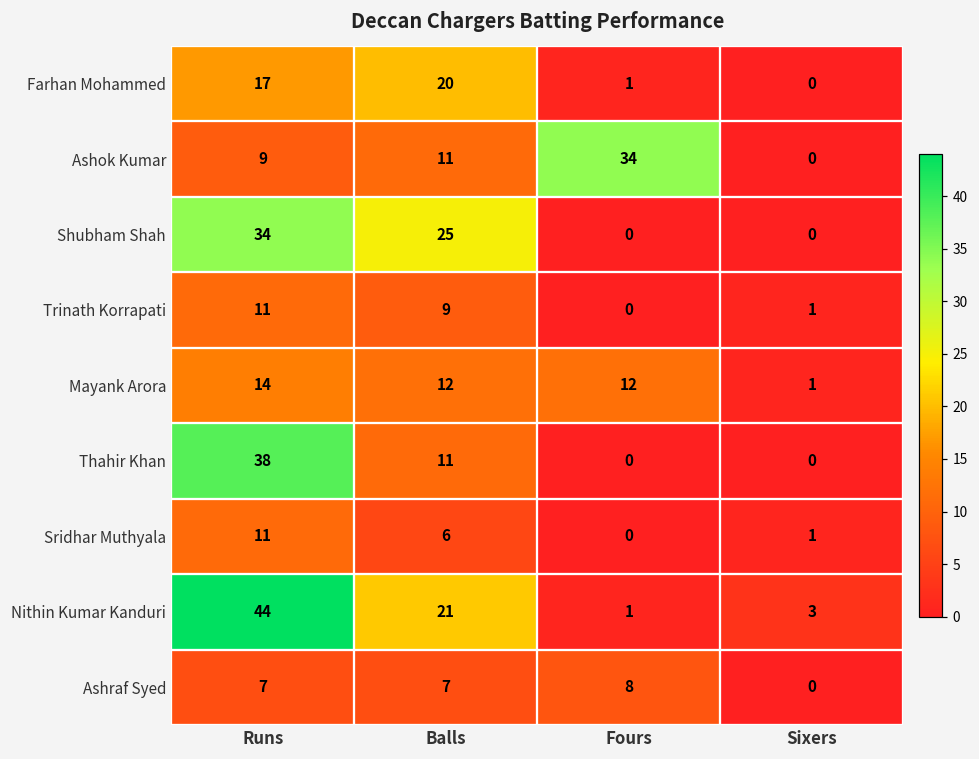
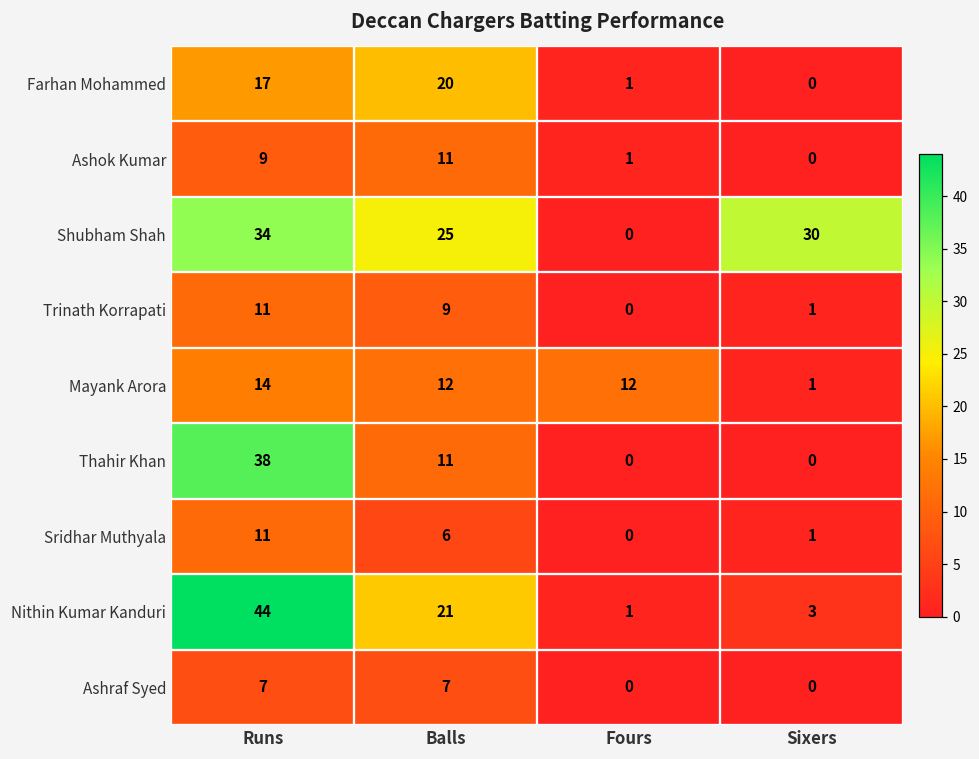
  {
    "Farhan Mohammed": {
      "Runs": 17,
      "Balls": 20,
      "Fours": 1,
      "Sixers": 0
    },
    "Ashok Kumar": {
      "Runs": 9,
      "Balls": 11,
-     "Fours": 34,
+     "Fours": 1,
      "Sixers": 0
    },
    "Shubham Shah": {
      "Runs": 34,
      "Balls": 25,
      "Fours": 0,
-     "Sixers": 0
+     "Sixers": 30
    },
    "Trinath Korrapati": {
      "Runs": 11,
      "Balls": 9,
      "Fours": 0,
      "Sixers": 1
    },
    "Mayank Arora": {
      "Runs": 14,
      "Balls": 12,
      "Fours": 12,
      "Sixers": 1
    },
    "Thahir Khan": {
      "Runs": 38,
      "Balls": 11,
      "Fours": 0,
      "Sixers": 0
    },
    "Sridhar Muthyala": {
      "Runs": 11,
      "Balls": 6,
      "Fours": 0,
      "Sixers": 1
    },
    "Nithin Kumar Kanduri": {
      "Runs": 44,
      "Balls": 21,
      "Fours": 1,
      "Sixers": 3
    },
    "Ashraf Syed": {
      "Runs": 7,
      "Balls": 7,
-     "Fours": 8,
+     "Fours": 0,
      "Sixers": 0
    }
  }
